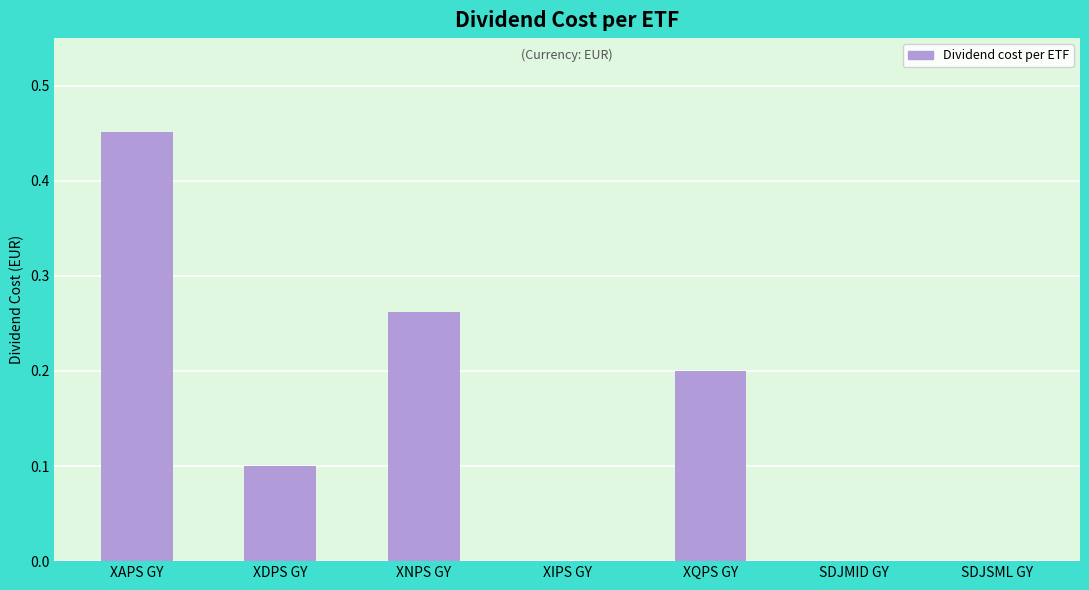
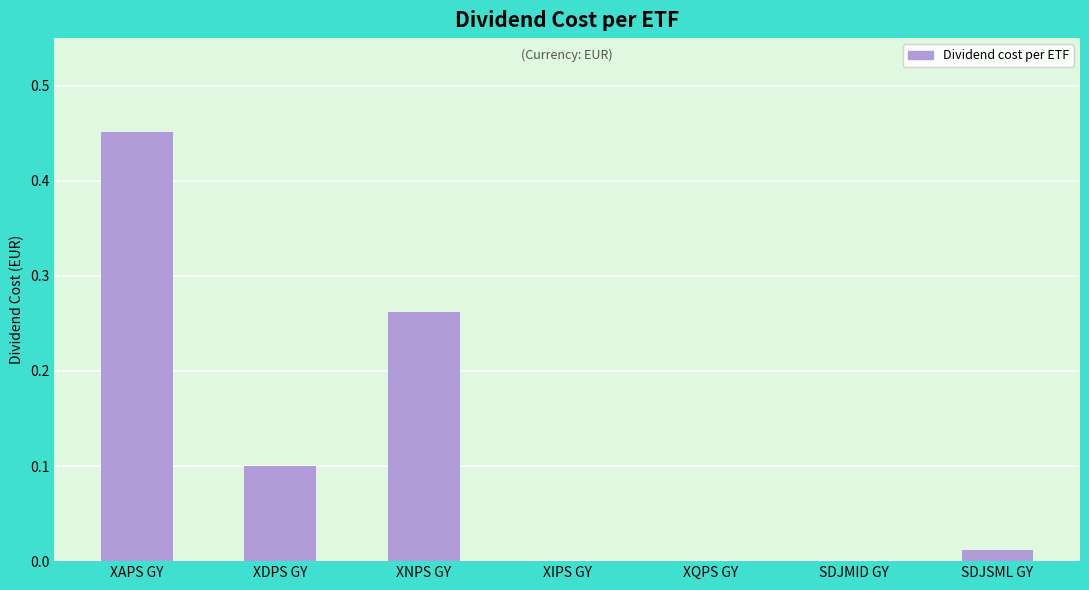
  {
    "XAPS GY": 0.45,
    "XDPS GY": 0.10,
    "XNPS GY": 0.26,
    "XIPS GY": 0.00,
-   "XQPS GY": 0.2,
+   "XQPS GY": 0.0,
    "SDJMID GY": 0.00,
-   "SDJSML GY": 0.00
+   "SDJSML GY": 0.01
  }
